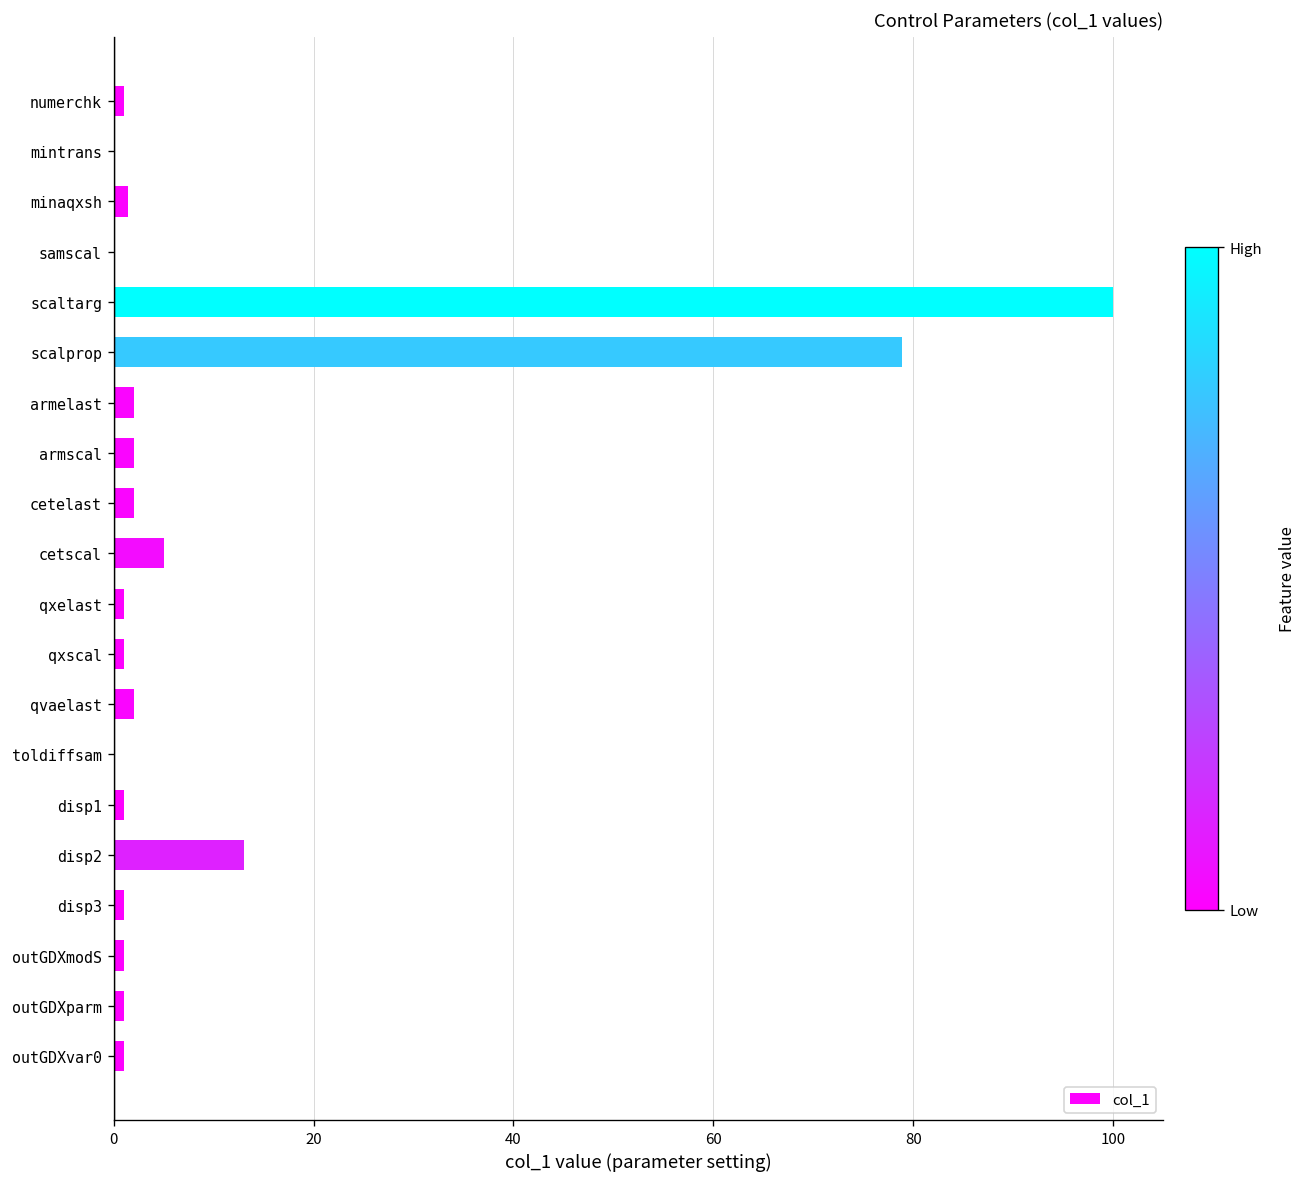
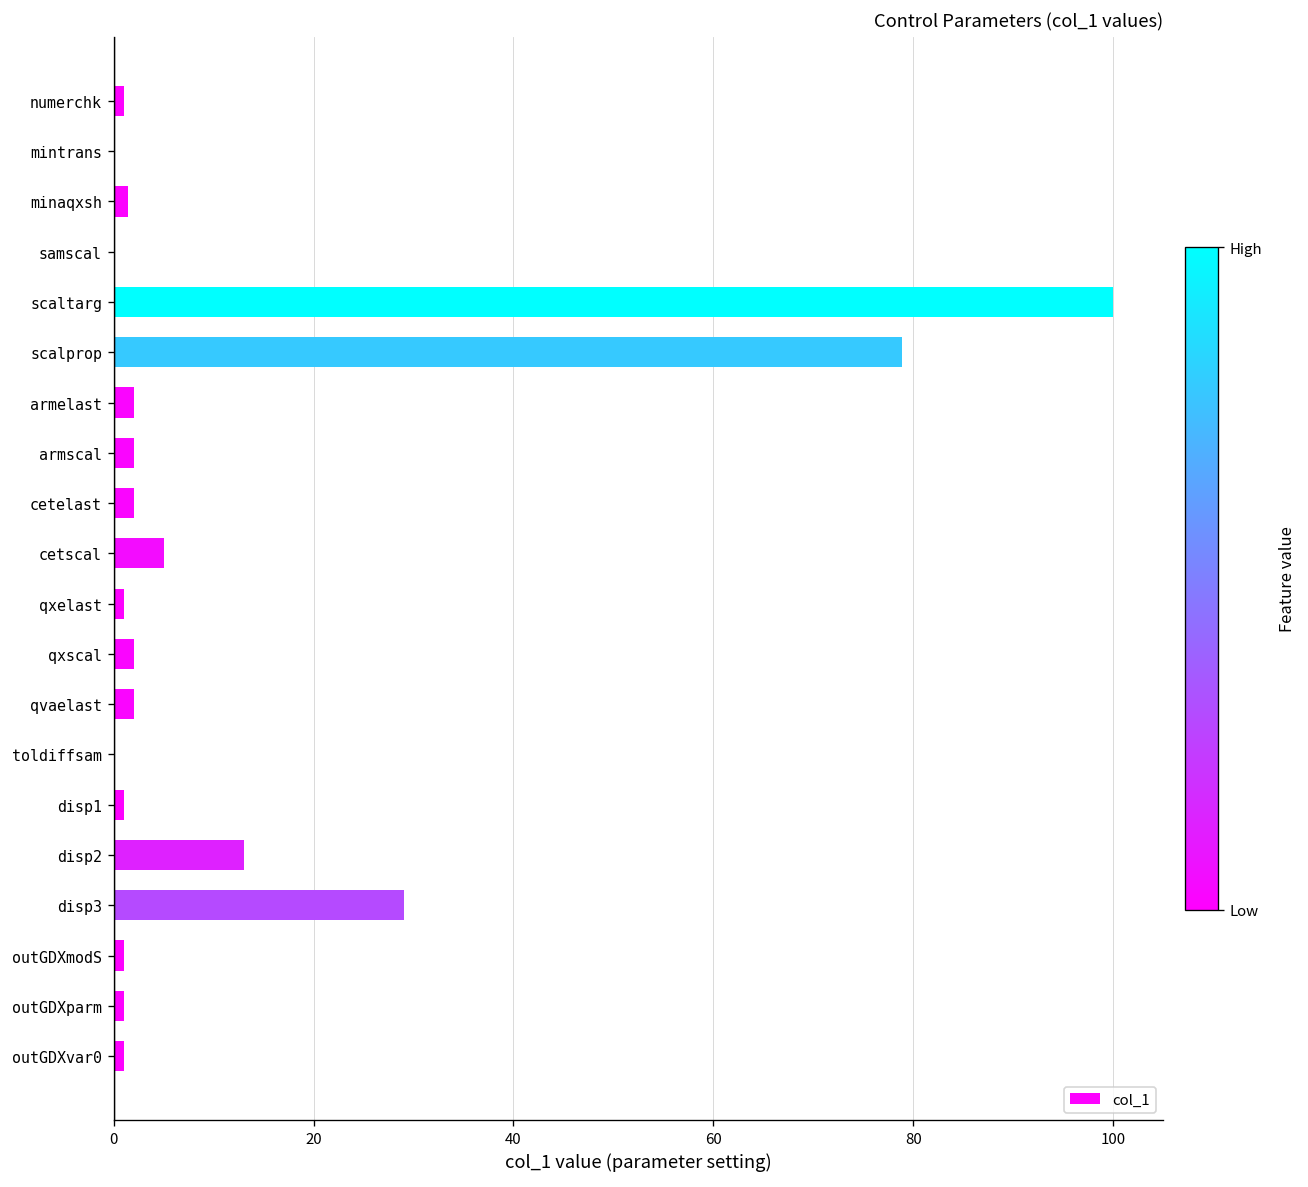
  {
    "numerchk": 1,
    "minaqxsh": 1,
    "scaltarg": 100,
    "scalprop": 79,
    "armelast": 2,
    "armscal": 2,
    "cetelast": 2,
    "cetscal": 5,
    "qxelast": 1,
-   "qxscal": 1,
+   "qxscal": 2,
    "qvaelast": 2,
    "disp1": 1,
    "disp2": 13,
-   "disp3": 1,
+   "disp3": 29,
    "outGDXmodS": 1,
    "outGDXparm": 1,
    "outGDXvar0": 1
  }
